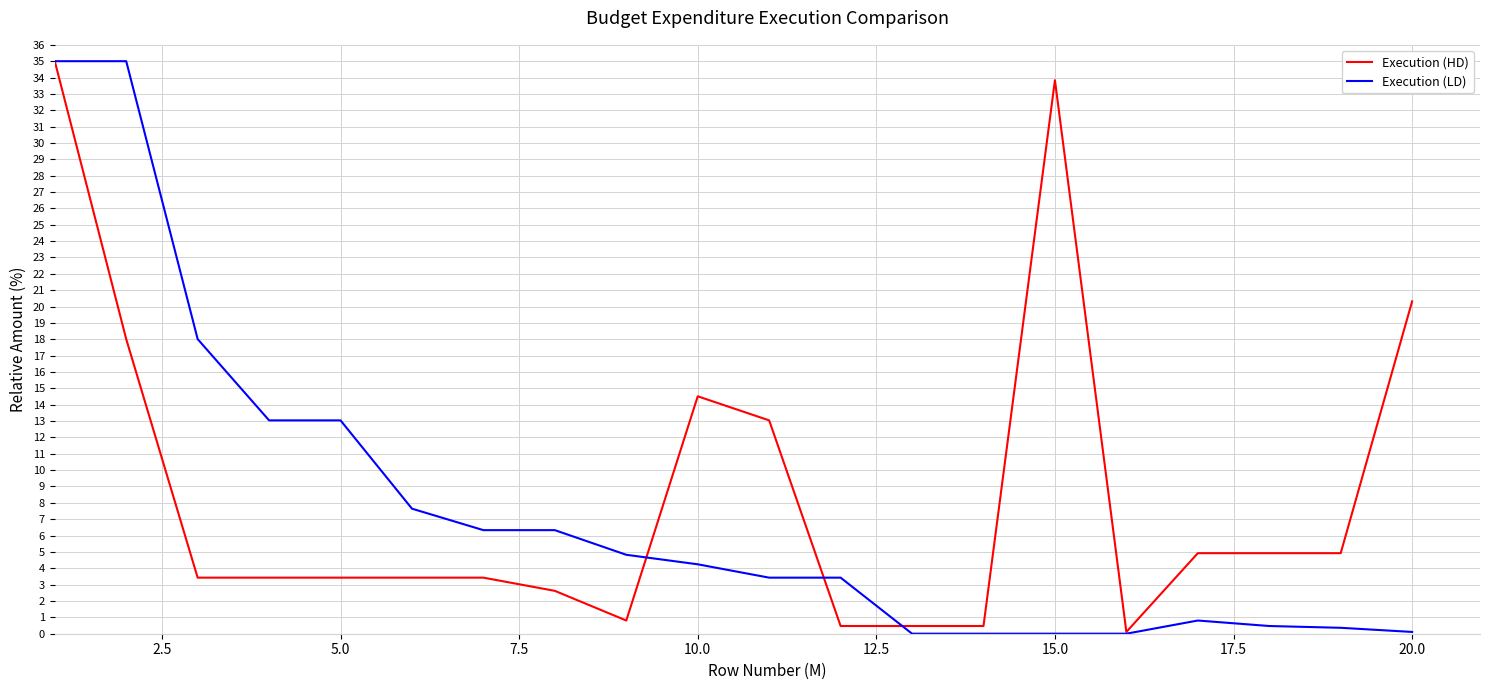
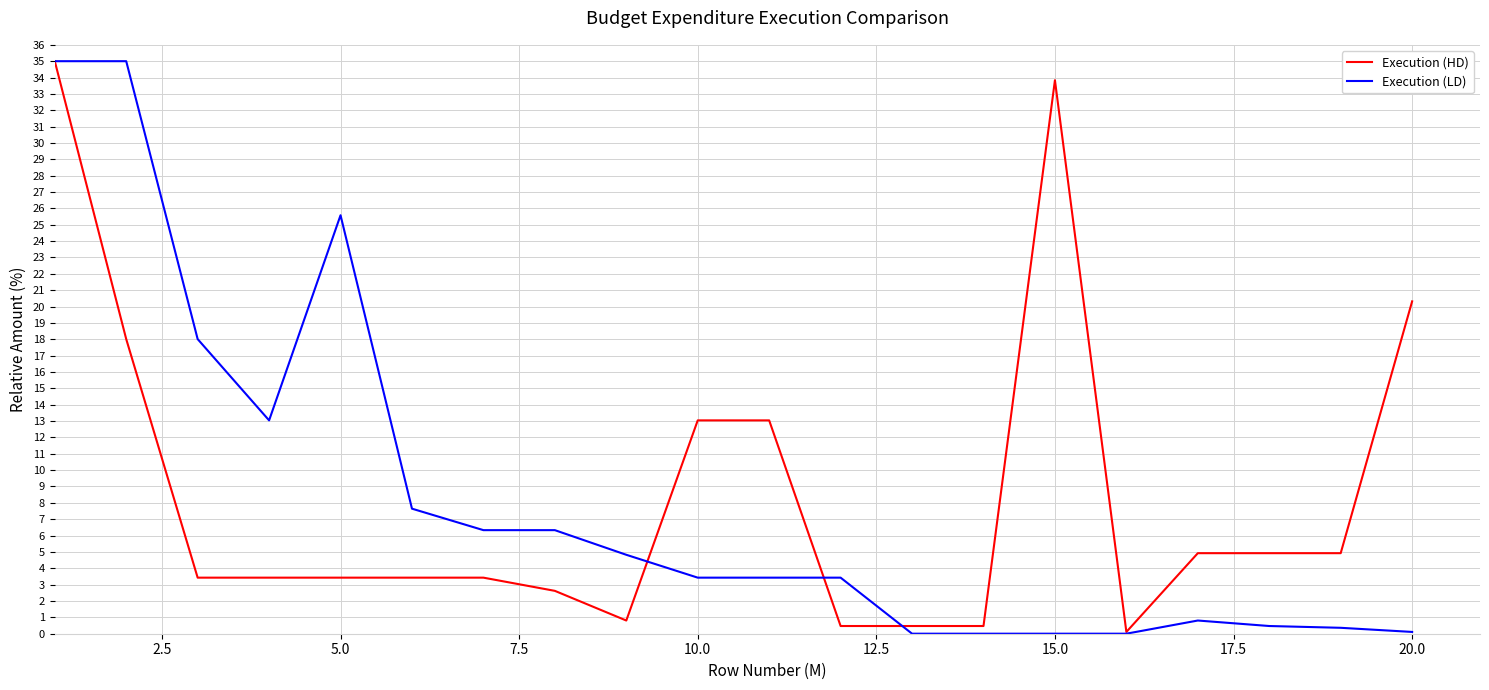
  {
    "Execution (HD)": {
      "5.0": 3.4,
-     "10.0": 14.5,
+     "10.0": 13.0,
      "15.0": 33.8,
      "20.0": 20.3
    },
    "Execution (LD)": {
-     "5.0": 13.0,
-     "10.0": 4.2,
+     "5.0": 25.6,
+     "10.0": 3.4,
      "15.0": 0.0,
      "20.0": 0.1
    }
  }
